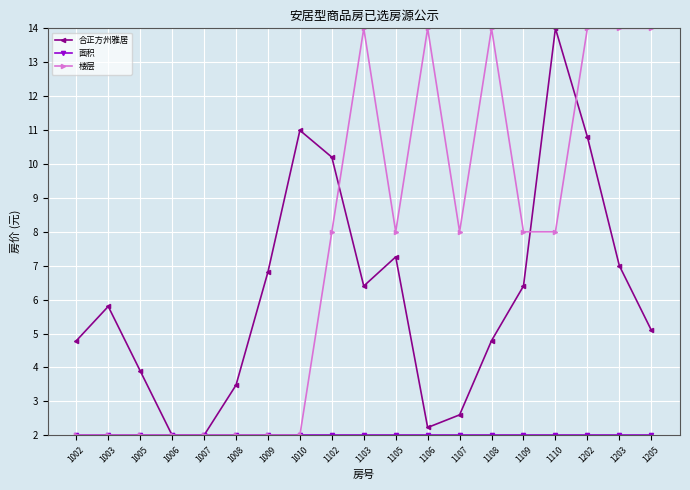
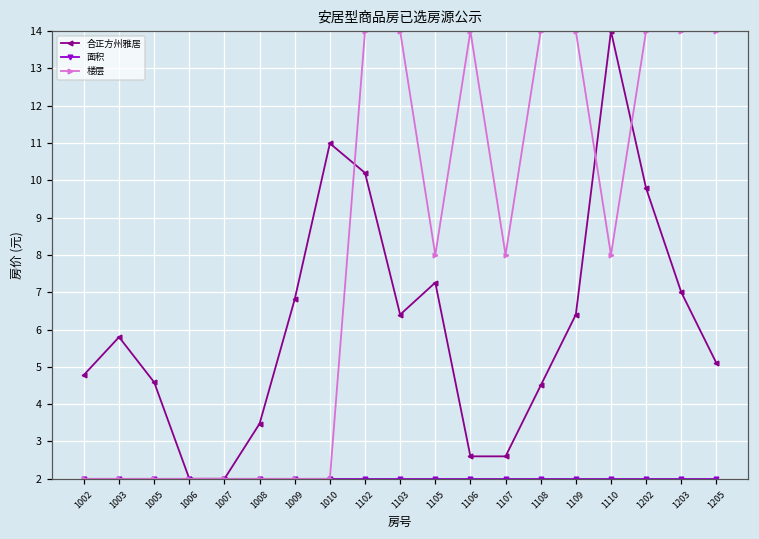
  {
    "合正方州雅居": {
      "1002": 4.8,
      "1003": 5.8,
-     "1005": 3.9,
+     "1005": 4.6,
      "1008": 3.5,
      "1009": 6.8,
      "1010": 11.0,
      "1102": 10.2,
      "1103": 6.4,
      "1105": 7.3,
-     "1106": 2.2,
+     "1106": 2.6,
      "1107": 2.6,
-     "1108": 4.8,
+     "1108": 4.5,
      "1109": 6.4,
      "1110": 14.0,
-     "1202": 10.8,
+     "1202": 9.8,
      "1203": 7.0,
      "1205": 5.1
    },
    "面积": {
      "1102": 2.0,
      "1103": 2.0,
      "1105": 2.0,
      "1106": 2.0,
      "1107": 2.0,
      "1108": 2.0,
      "1109": 2.0,
      "1110": 2.0,
      "1202": 2.0,
      "1203": 2.0,
      "1205": 2.0
    },
    "楼层": {
-     "1102": 8.0,
+     "1102": 14.0,
      "1103": 14.0,
      "1105": 8.0,
      "1106": 14.0,
      "1107": 8.0,
      "1108": 14.0,
-     "1109": 8.0,
+     "1109": 14.0,
      "1110": 8.0,
      "1202": 14.0,
      "1203": 14.0,
      "1205": 14.0
    }
  }
